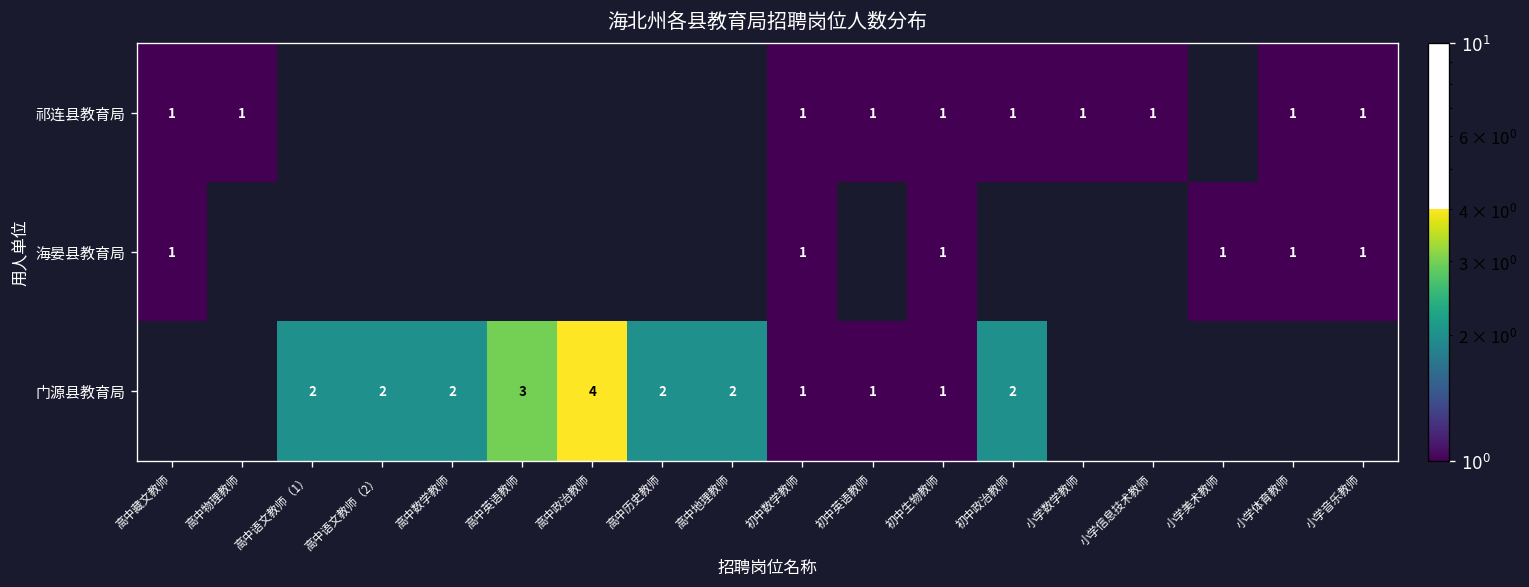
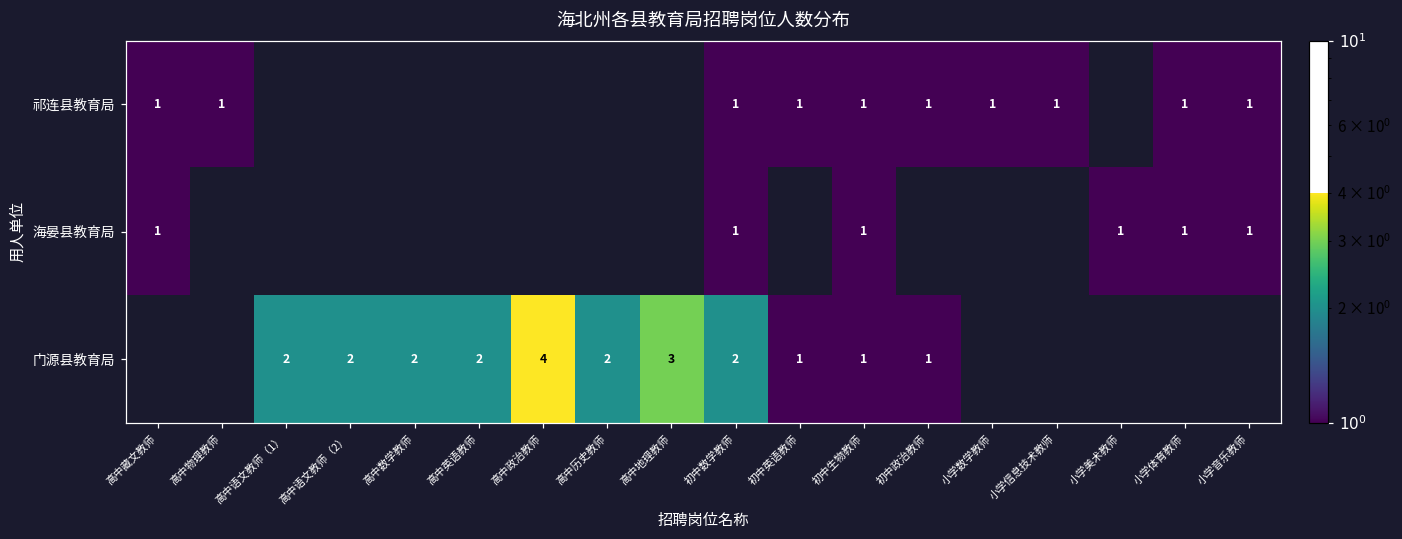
  {
    "祁连县教育局": {
      "高中藏文教师": 1,
      "高中物理教师": 1,
      "初中数学教师": 1,
      "初中英语教师": 1,
      "初中生物教师": 1,
      "初中政治教师": 1,
      "小学数学教师": 1,
      "小学信息技术教师": 1,
      "小学体育教师": 1,
      "小学音乐教师": 1
    },
    "海晏县教育局": {
      "高中藏文教师": 1,
      "初中数学教师": 1,
      "初中生物教师": 1,
      "小学美术教师": 1,
      "小学体育教师": 1,
      "小学音乐教师": 1
    },
    "门源县教育局": {
      "高中语文教师（1）": 2,
      "高中语文教师（2）": 2,
      "高中数学教师": 2,
-     "高中英语教师": 3,
+     "高中英语教师": 2,
      "高中政治教师": 4,
      "高中历史教师": 2,
-     "高中地理教师": 2,
-     "初中数学教师": 1,
+     "高中地理教师": 3,
+     "初中数学教师": 2,
      "初中英语教师": 1,
      "初中生物教师": 1,
-     "初中政治教师": 2
+     "初中政治教师": 1
    }
  }
